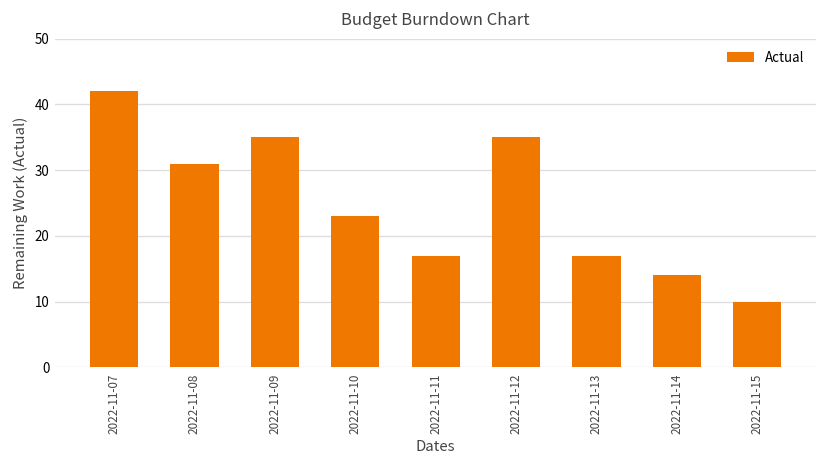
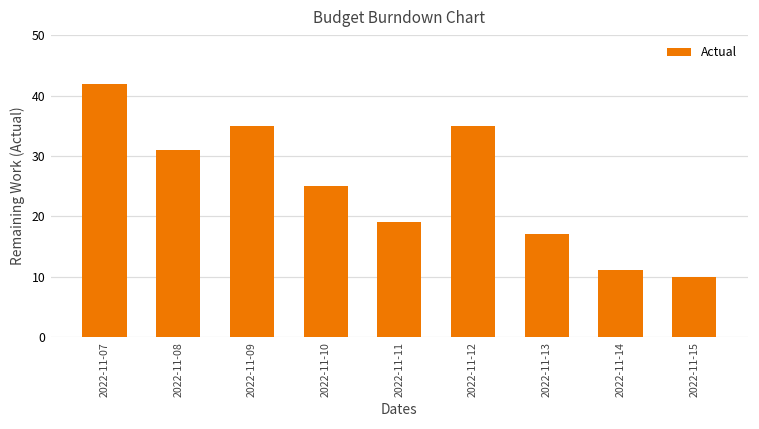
  {
    "2022-11-07": 42,
    "2022-11-08": 31,
    "2022-11-09": 35,
-   "2022-11-10": 23,
-   "2022-11-11": 17,
+   "2022-11-10": 25,
+   "2022-11-11": 19,
    "2022-11-12": 35,
    "2022-11-13": 17,
-   "2022-11-14": 14,
+   "2022-11-14": 11,
    "2022-11-15": 10
  }
